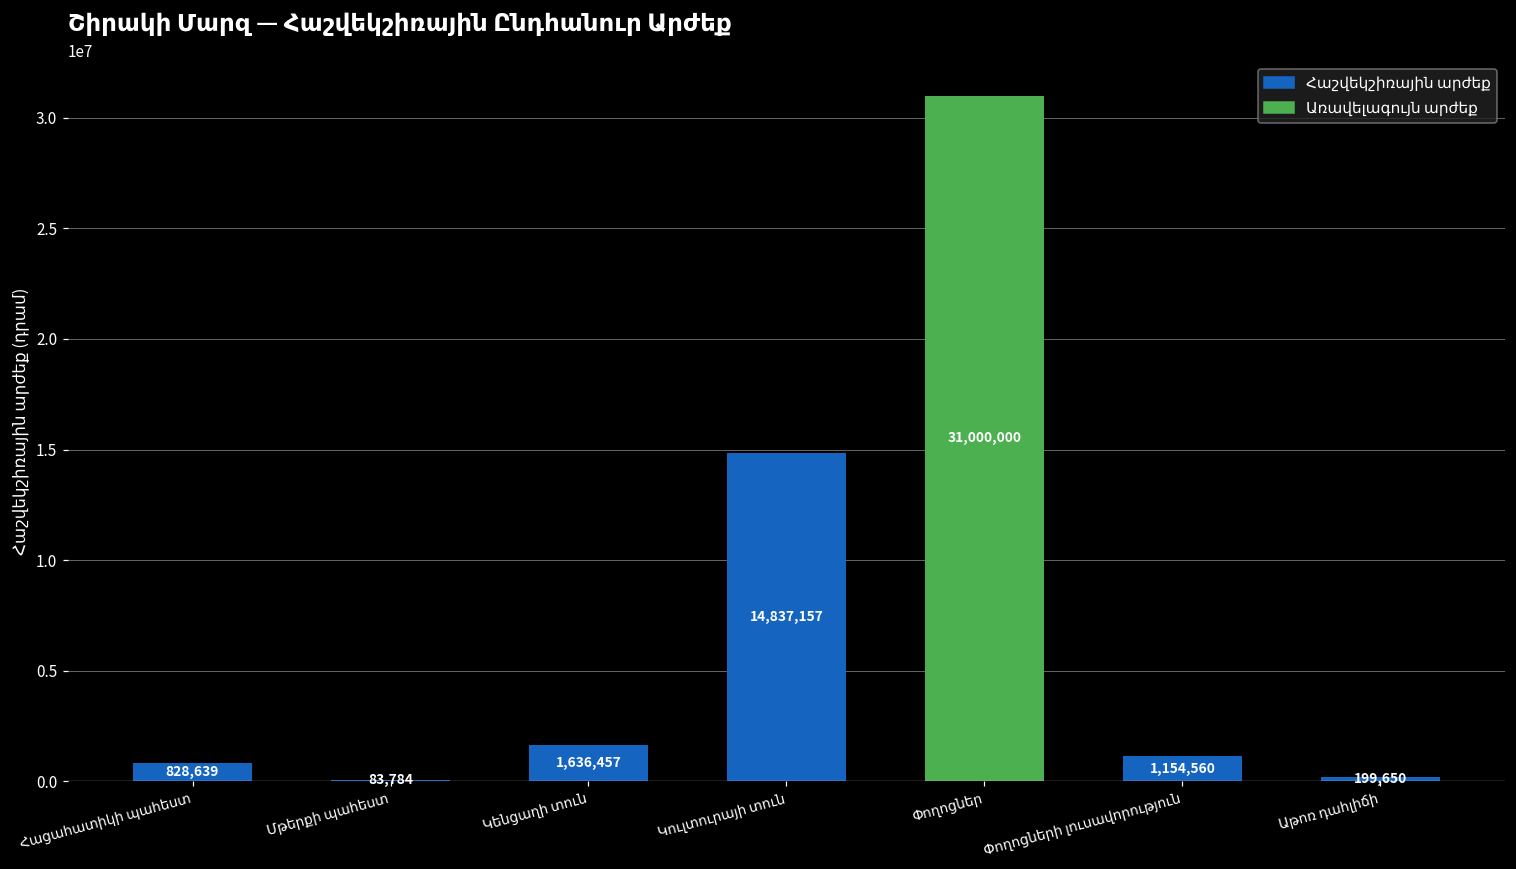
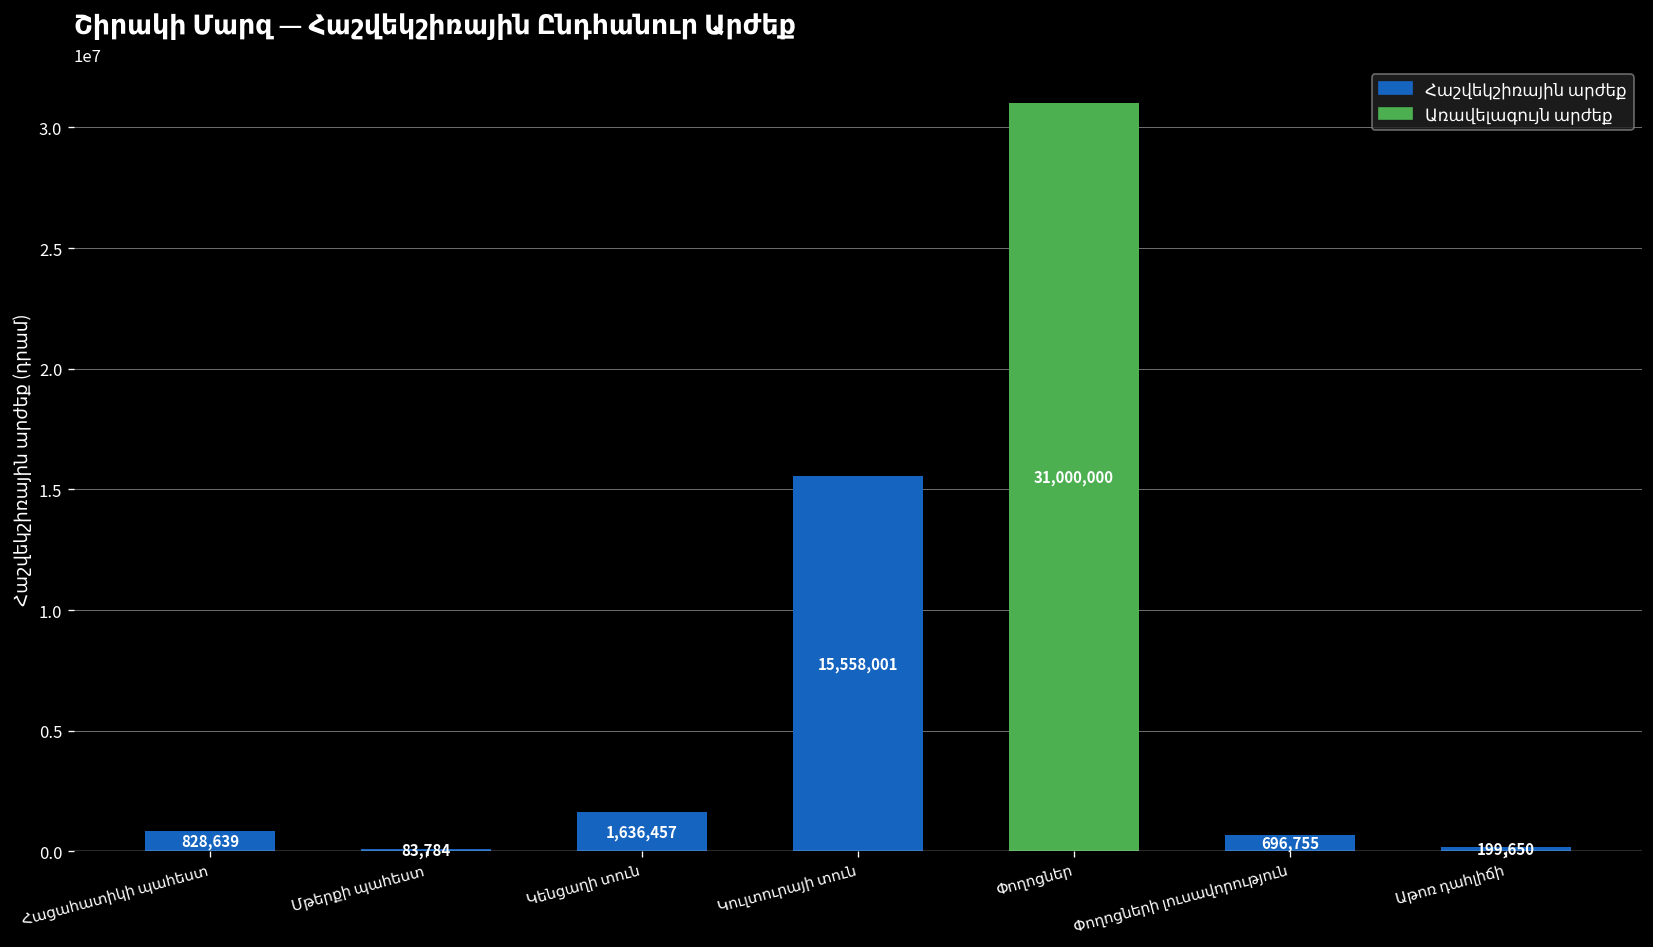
  {
    "Հացահատիկի պահեստ": "828,639",
    "Մթերքի պահեստ": "83,784",
    "Կենցաղի տուն": "1,636,457",
-   "Կուլտուրայի տուն": "14,837,157",
+   "Կուլտուրայի տուն": "15,558,001",
    "Փողոցներ": "31,000,000",
-   "Փողոցների լուսավորություն": "1,154,560",
+   "Փողոցների լուսավորություն": "696,755",
    "Աթոռ դահլիճի": "199,650"
  }
